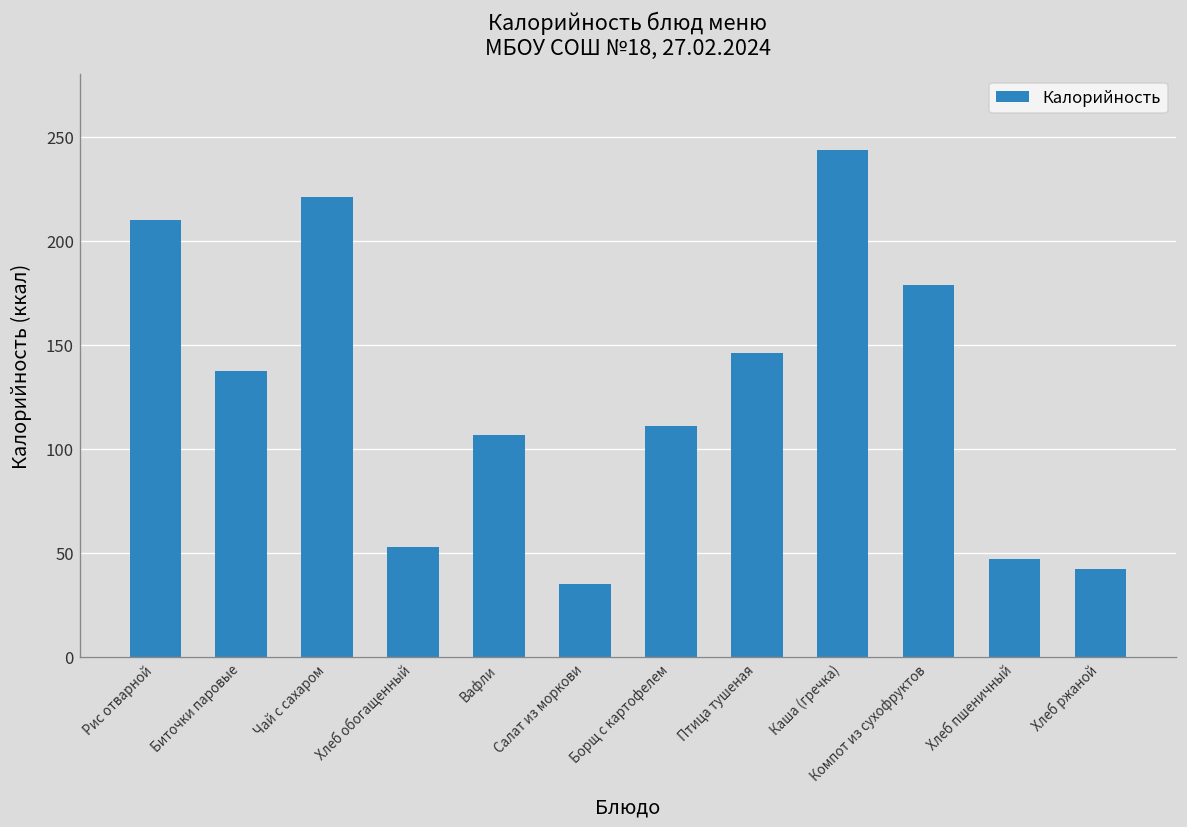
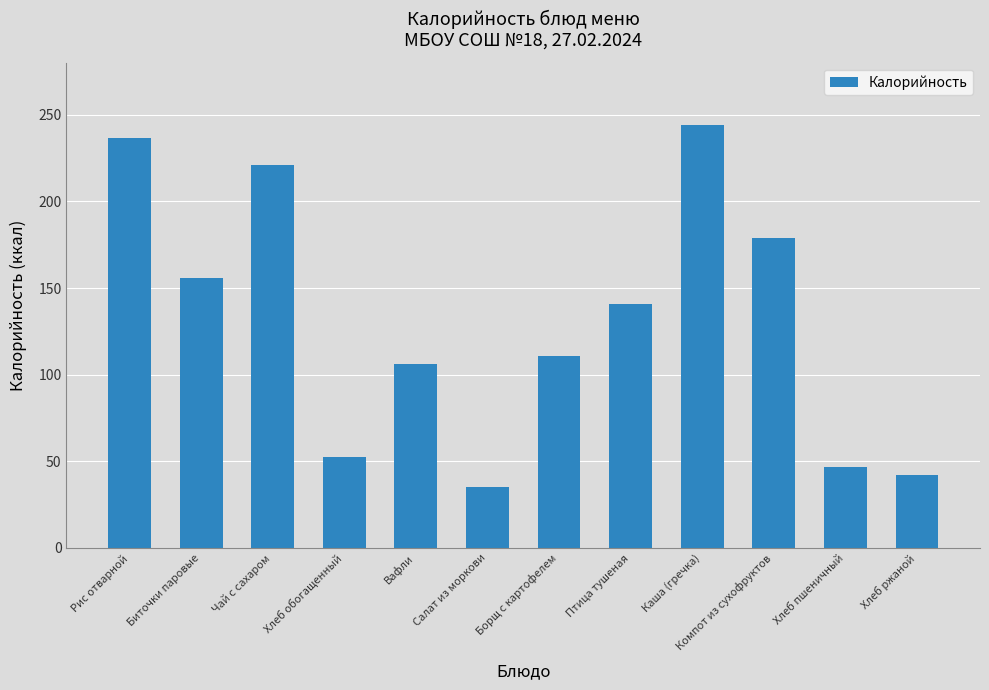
  {
-   "Рис отварной": 210,
-   "Биточки паровые": 138,
+   "Рис отварной": 236,
+   "Биточки паровые": 156,
    "Чай с сахаром": 221,
    "Хлеб обогащенный": 53,
    "Вафли": 106,
    "Салат из моркови": 35,
    "Борщ с картофелем": 111,
-   "Птица тушеная": 146,
+   "Птица тушеная": 141,
    "Каша (гречка)": 244,
    "Компот из сухофруктов": 179,
    "Хлеб пшеничный": 47,
    "Хлеб ржаной": 42
  }
